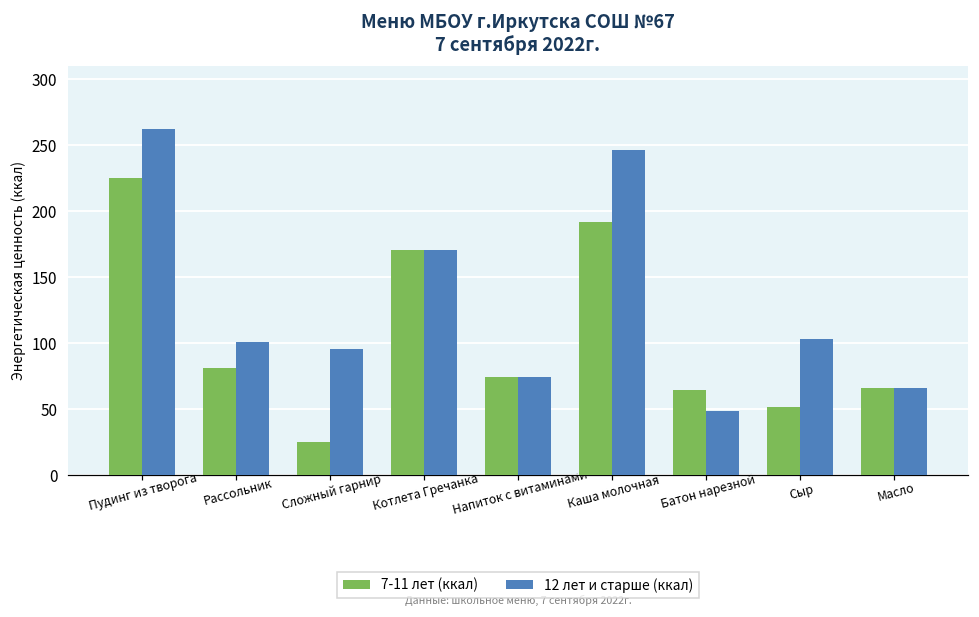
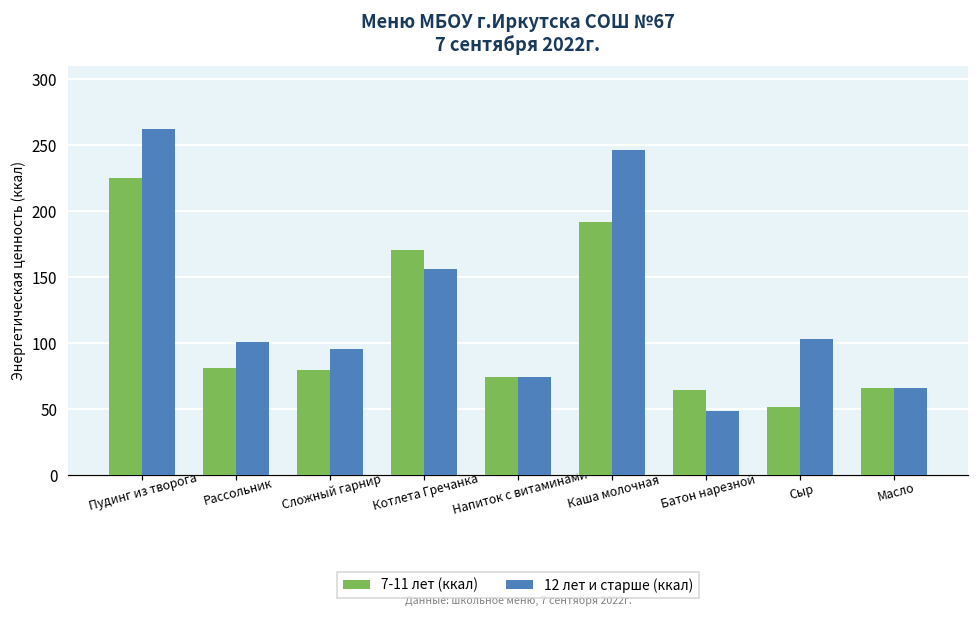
  {
    "7-11 лет (ккал)": {
      "Пудинг из творога": 225,
      "Рассольник": 81,
-     "Сложный гарнир": 25,
+     "Сложный гарнир": 80,
      "Котлета Гречанка": 171,
      "Напиток с витаминами": 74,
      "Каша молочная": 192,
      "Батон нарезной": 64,
      "Сыр": 52,
      "Масло": 66
    },
    "12 лет и старше (ккал)": {
      "Пудинг из творога": 262,
      "Рассольник": 101,
      "Сложный гарнир": 96,
-     "Котлета Гречанка": 171,
+     "Котлета Гречанка": 156,
      "Напиток с витаминами": 74,
      "Каша молочная": 246,
      "Батон нарезной": 49,
      "Сыр": 103,
      "Масло": 66
    }
  }
